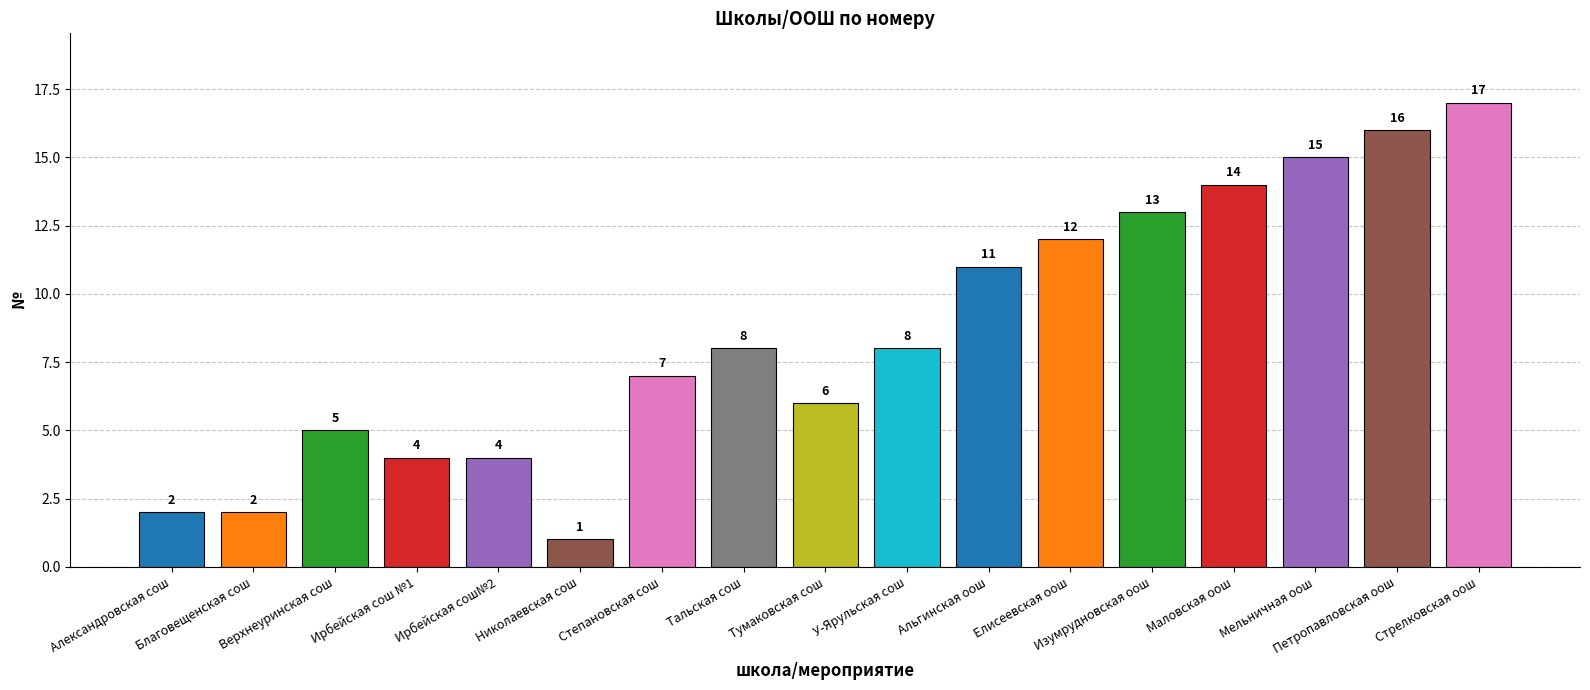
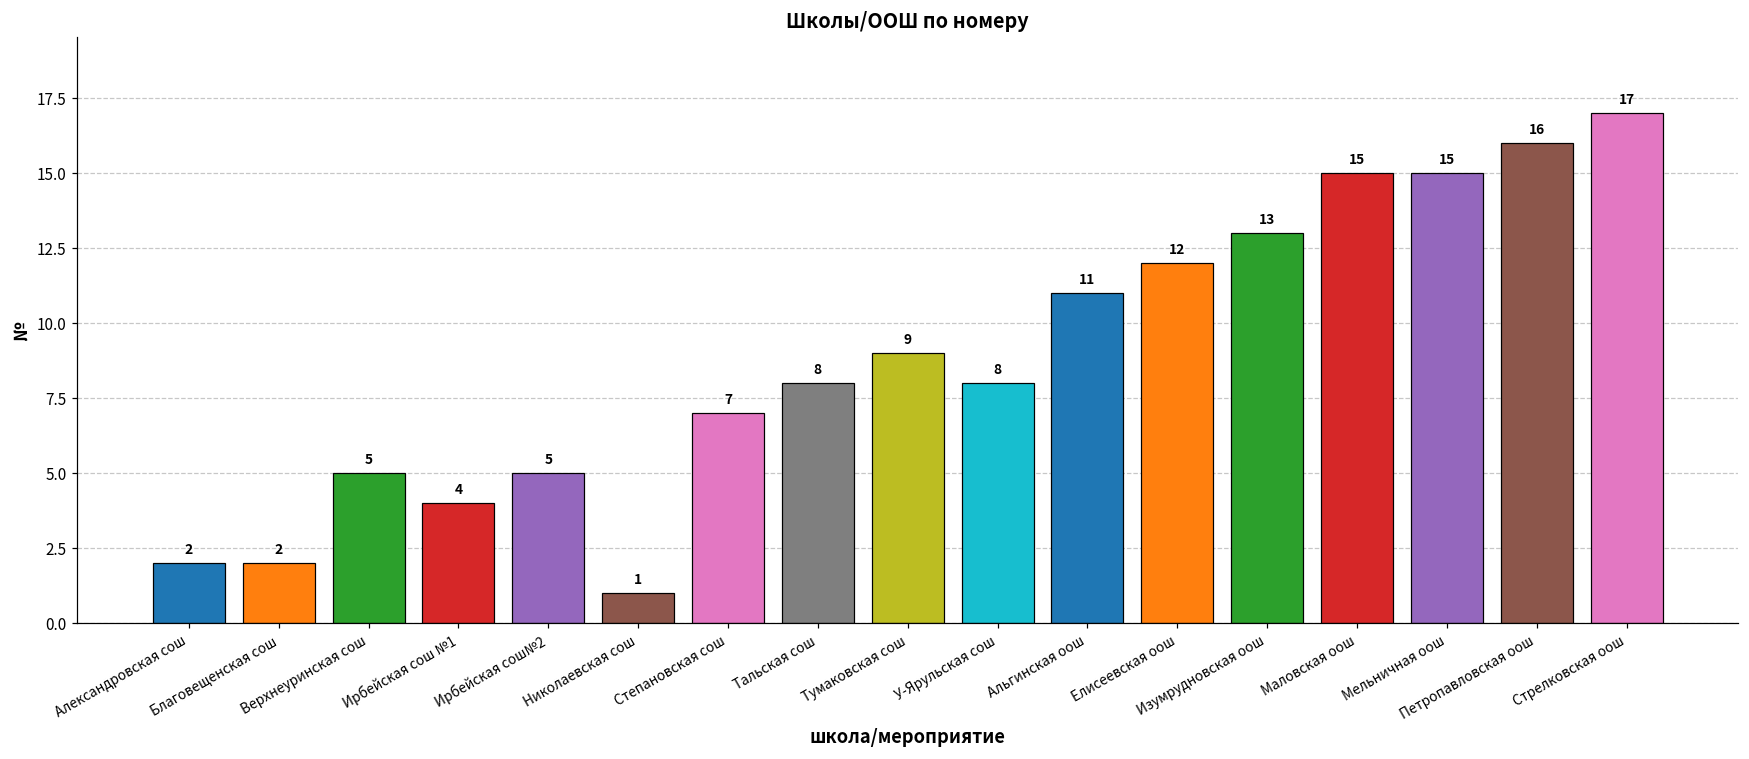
  {
    "Александровская сош": 2,
    "Благовещенская сош": 2,
    "Верхнеуринская сош": 5,
    "Ирбейская сош №1": 4,
-   "Ирбейская сош№2": 4,
+   "Ирбейская сош№2": 5,
    "Николаевская сош": 1,
    "Степановская сош": 7,
    "Тальская сош": 8,
-   "Тумаковская сош": 6,
+   "Тумаковская сош": 9,
    "У-Ярульская сош": 8,
    "Альгинская оош": 11,
    "Елисеевская оош": 12,
    "Изумрудновская оош": 13,
-   "Маловская оош": 14,
+   "Маловская оош": 15,
    "Мельничная оош": 15,
    "Петропавловская оош": 16,
    "Стрелковская оош": 17
  }
